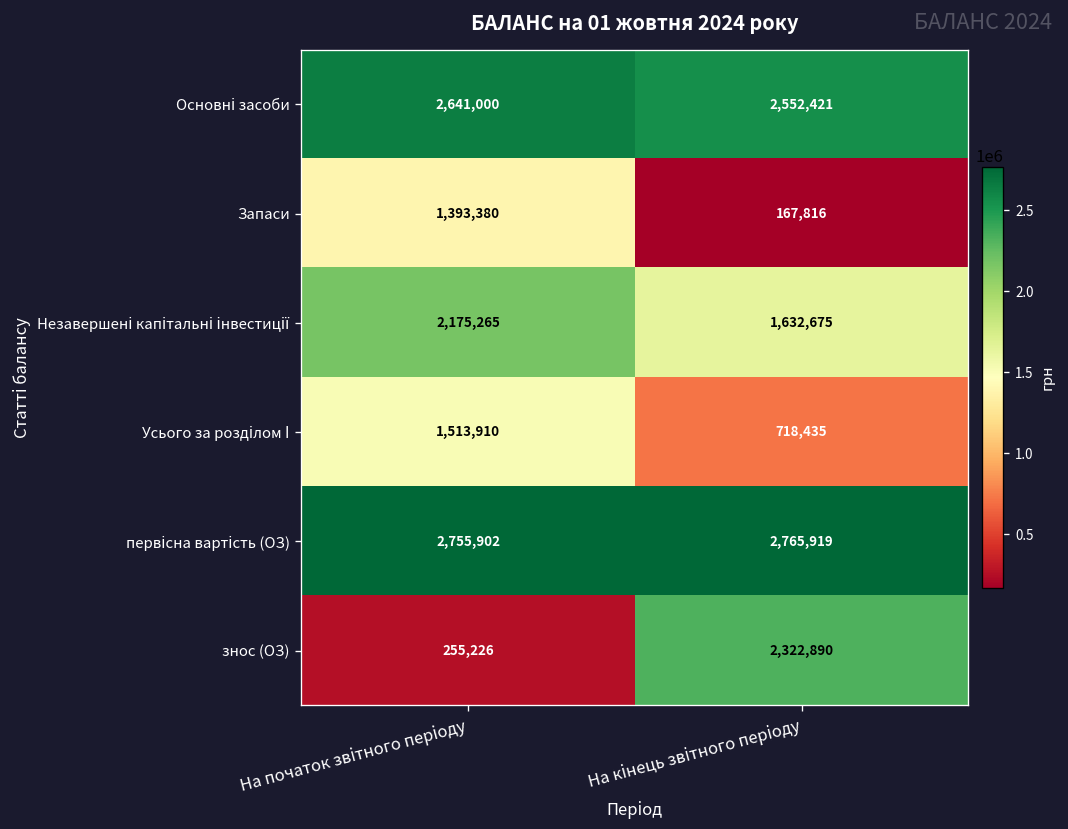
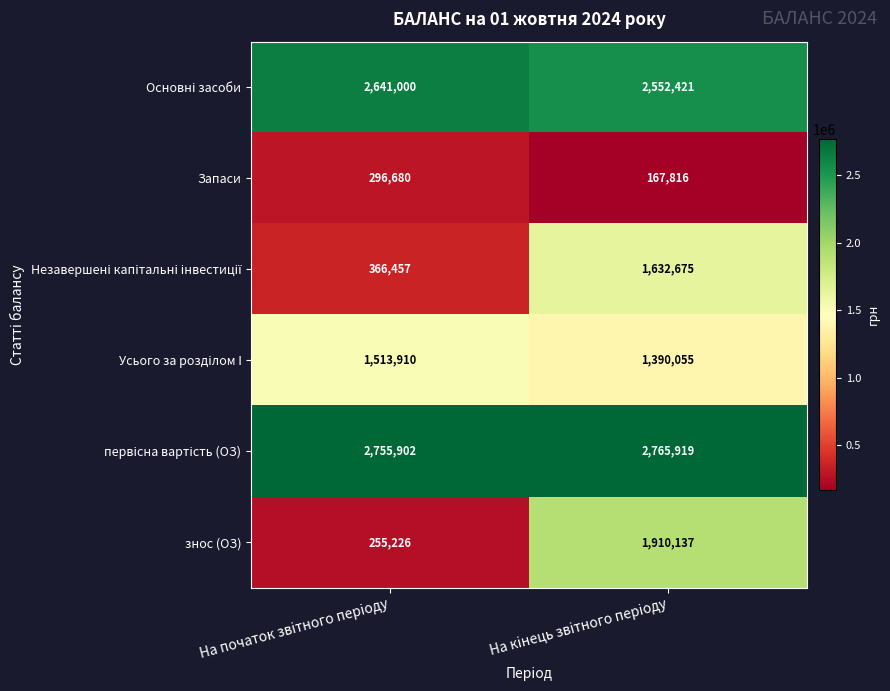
  {
    "Основні засоби": {
      "На початок звітного періоду": "2,641,000",
      "На кінець звітного періоду": "2,552,421"
    },
    "Запаси": {
-     "На початок звітного періоду": "1,393,380",
+     "На початок звітного періоду": "296,680",
      "На кінець звітного періоду": "167,816"
    },
    "Незавершені капітальні інвестиції": {
-     "На початок звітного періоду": "2,175,265",
+     "На початок звітного періоду": "366,457",
      "На кінець звітного періоду": "1,632,675"
    },
    "Усього за розділом І": {
      "На початок звітного періоду": "1,513,910",
-     "На кінець звітного періоду": "718,435"
+     "На кінець звітного періоду": "1,390,055"
    },
    "первісна вартість (ОЗ)": {
      "На початок звітного періоду": "2,755,902",
      "На кінець звітного періоду": "2,765,919"
    },
    "знос (ОЗ)": {
      "На початок звітного періоду": "255,226",
-     "На кінець звітного періоду": "2,322,890"
+     "На кінець звітного періоду": "1,910,137"
    }
  }
